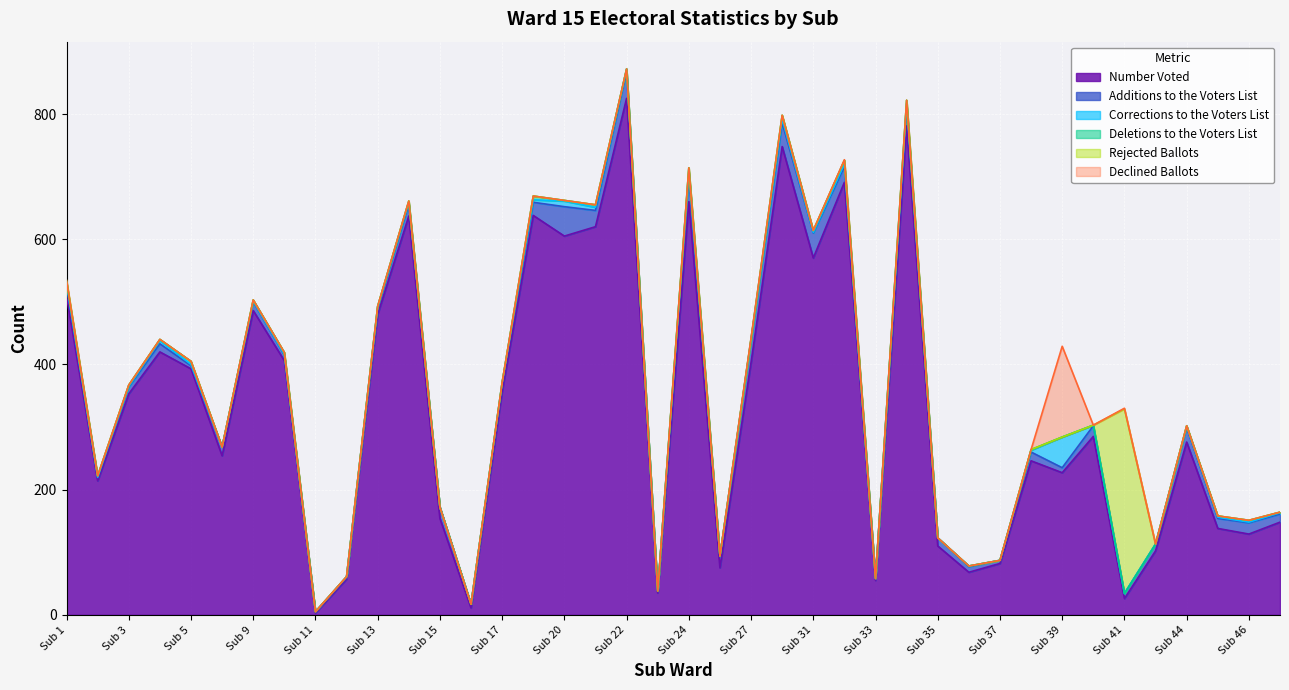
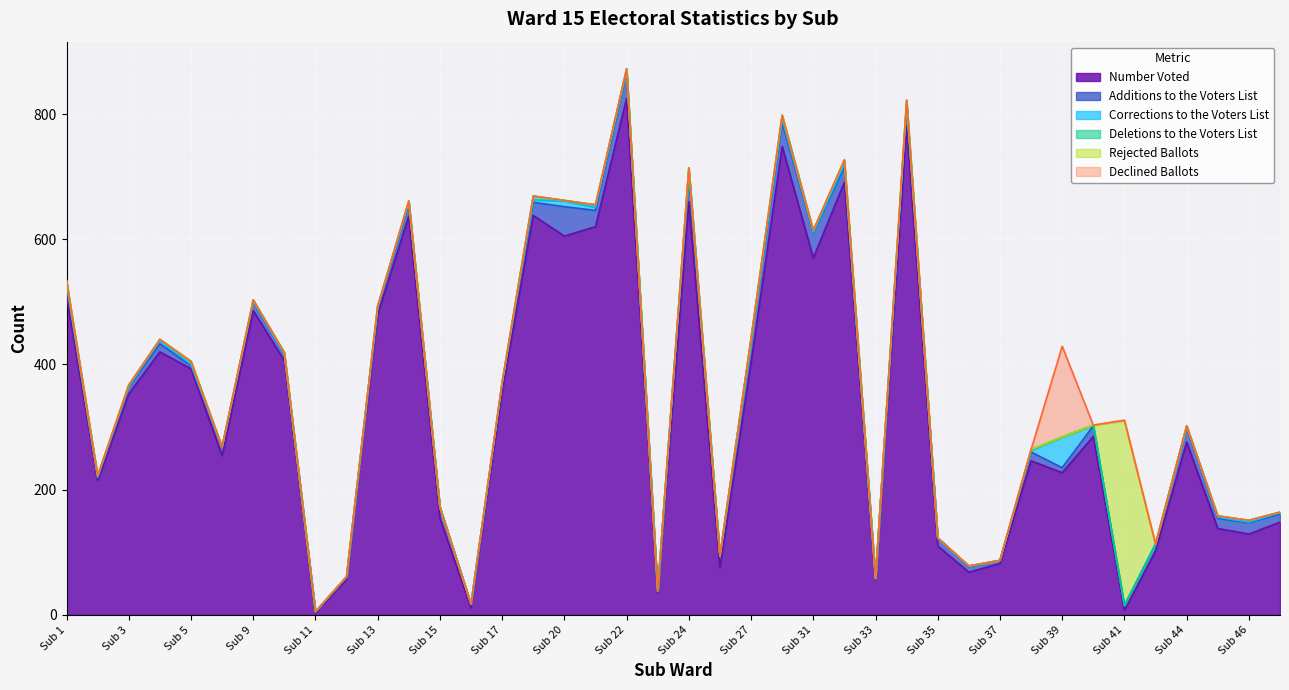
  {
    "Number Voted": {
      "Sub 1": 510,
      "Sub 3": 350,
      "Sub 5": 390,
      "Sub 9": 490,
      "Sub 13": 480,
      "Sub 15": 150,
      "Sub 17": 360,
      "Sub 20": 610,
      "Sub 22": 830,
      "Sub 24": 660,
      "Sub 27": 400,
      "Sub 31": 570,
      "Sub 35": 110,
      "Sub 37": 80,
      "Sub 39": 230,
-     "Sub 41": 30,
+     "Sub 41": 10,
      "Sub 44": 280,
      "Sub 46": 130
    },
    "Additions to the Voters List": {
      "Sub 20": 50,
      "Sub 24": 40,
      "Sub 39": 10
    },
    "Declined Ballots": {
      "Sub 39": 150
    }
  }
